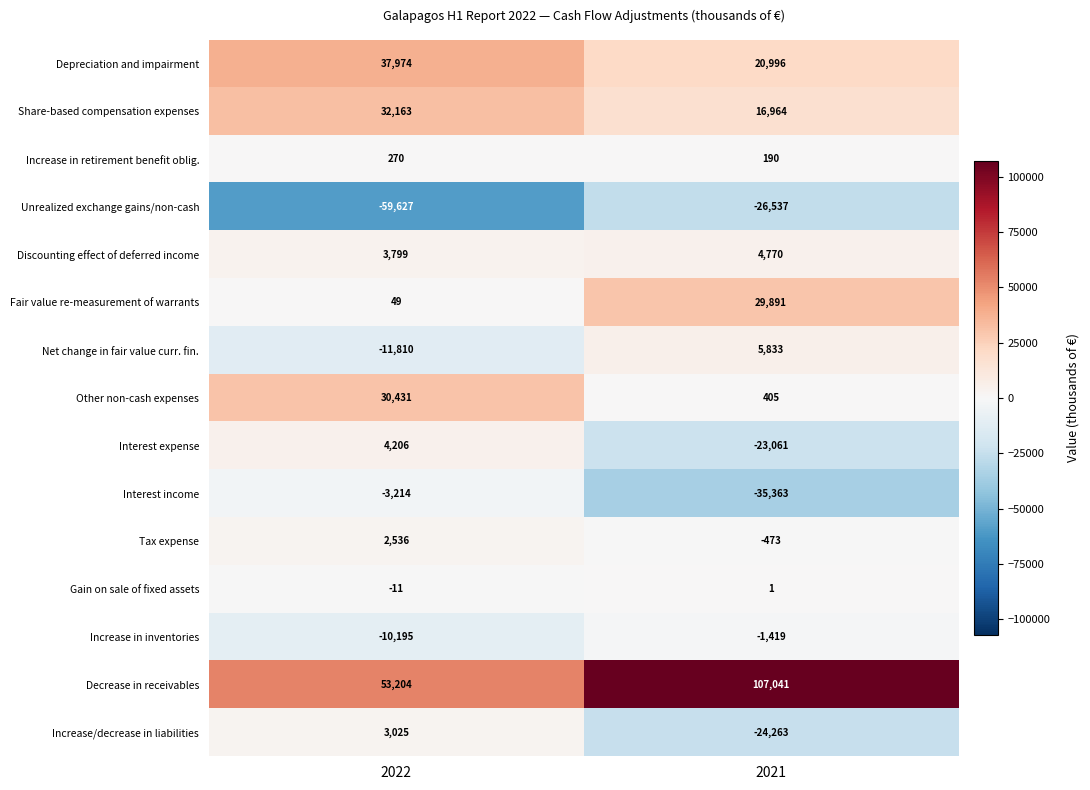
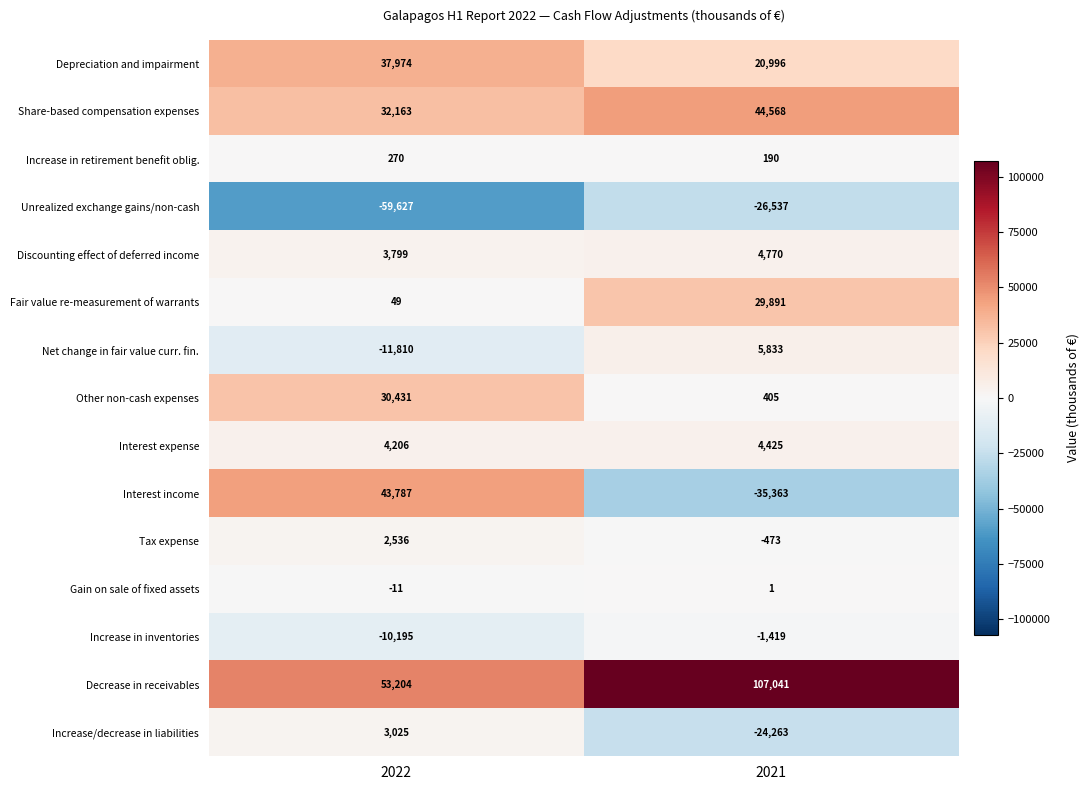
  {
    "Depreciation and impairment": {
      "2022": "37,974",
      "2021": "20,996"
    },
    "Share-based compensation expenses": {
      "2022": "32,163",
-     "2021": "16,964"
+     "2021": "44,568"
    },
    "Increase in retirement benefit oblig.": {
      "2022": "270",
      "2021": "190"
    },
    "Unrealized exchange gains/non-cash": {
      "2022": "-59,627",
      "2021": "-26,537"
    },
    "Discounting effect of deferred income": {
      "2022": "3,799",
      "2021": "4,770"
    },
    "Fair value re-measurement of warrants": {
      "2022": "49",
      "2021": "29,891"
    },
    "Net change in fair value curr. fin.": {
      "2022": "-11,810",
      "2021": "5,833"
    },
    "Other non-cash expenses": {
      "2022": "30,431",
      "2021": "405"
    },
    "Interest expense": {
      "2022": "4,206",
-     "2021": "-23,061"
+     "2021": "4,425"
    },
    "Interest income": {
-     "2022": "-3,214",
+     "2022": "43,787",
      "2021": "-35,363"
    },
    "Tax expense": {
      "2022": "2,536",
      "2021": "-473"
    },
    "Gain on sale of fixed assets": {
      "2022": "-11",
      "2021": "1"
    },
    "Increase in inventories": {
      "2022": "-10,195",
      "2021": "-1,419"
    },
    "Decrease in receivables": {
      "2022": "53,204",
      "2021": "107,041"
    },
    "Increase/decrease in liabilities": {
      "2022": "3,025",
      "2021": "-24,263"
    }
  }
